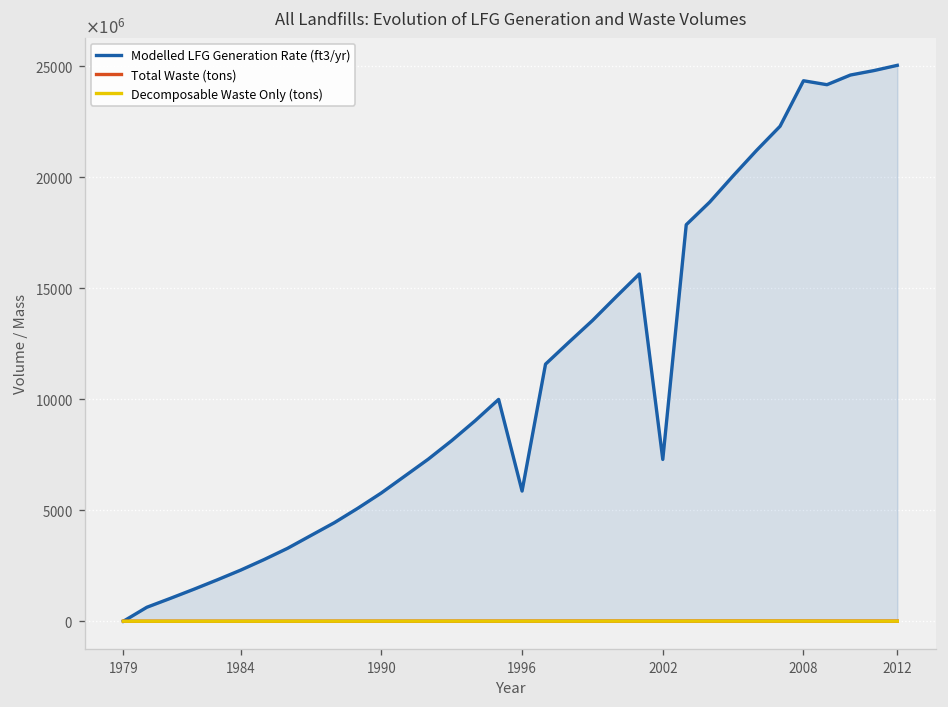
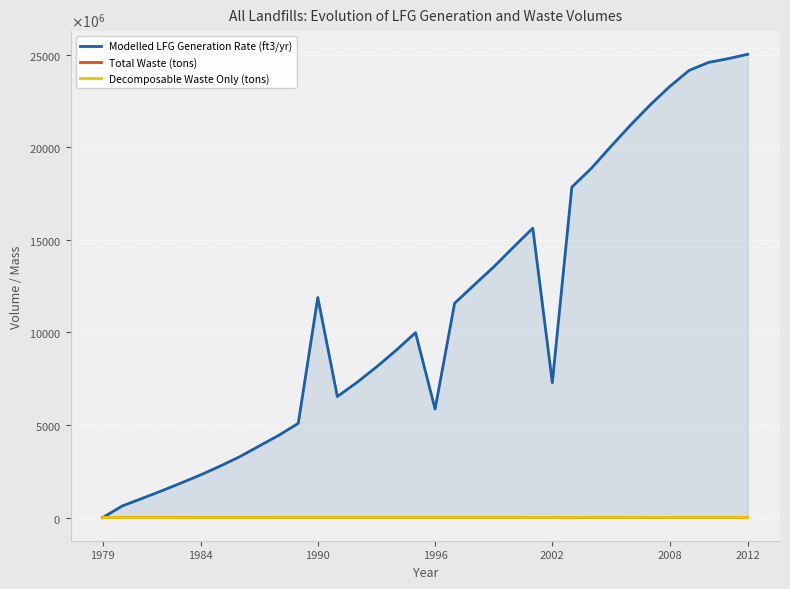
  {
    "Modelled LFG Generation Rate (ft3/yr)": {
      "1984": 2300000000,
-     "1990": 5800000000,
+     "1990": 11900000000,
      "1996": 5900000000,
      "2002": 7300000000,
-     "2008": 24300000000,
+     "2008": 23300000000,
      "2012": 25000000000
    },
    "Decomposable Waste Only (tons)": {
      "1984": 0,
      "1990": 0,
      "1996": 0,
      "2002": 0,
      "2008": 0,
      "2012": 0
    }
  }
